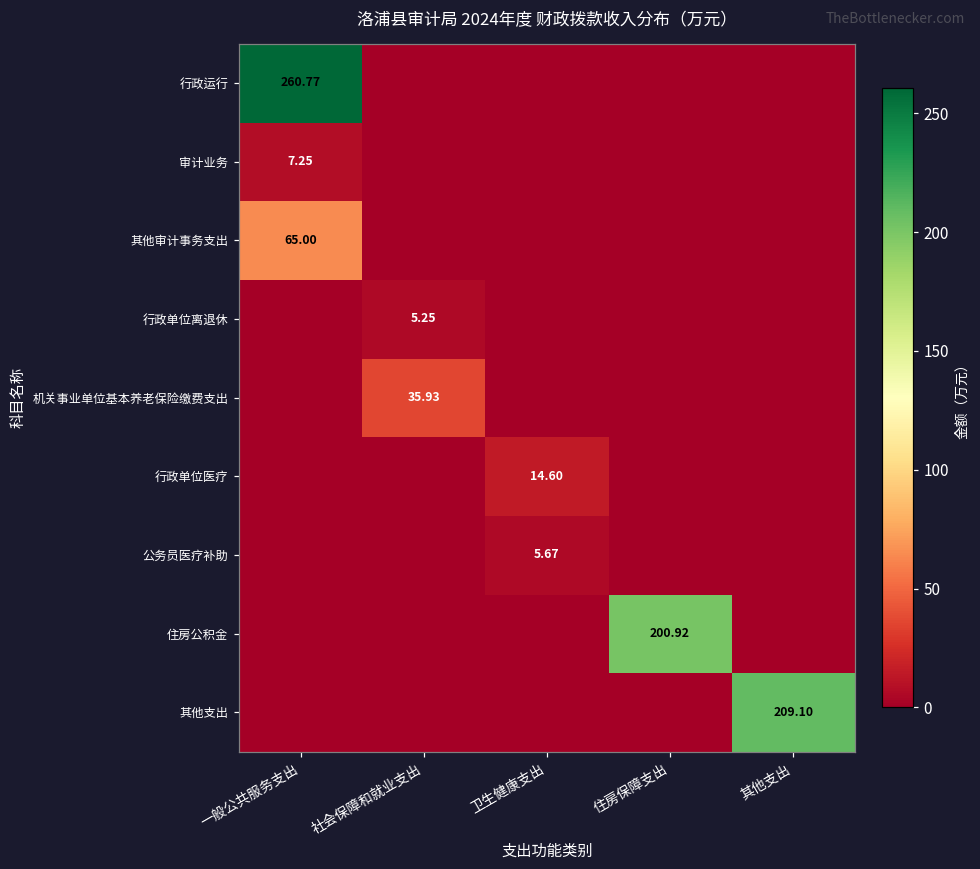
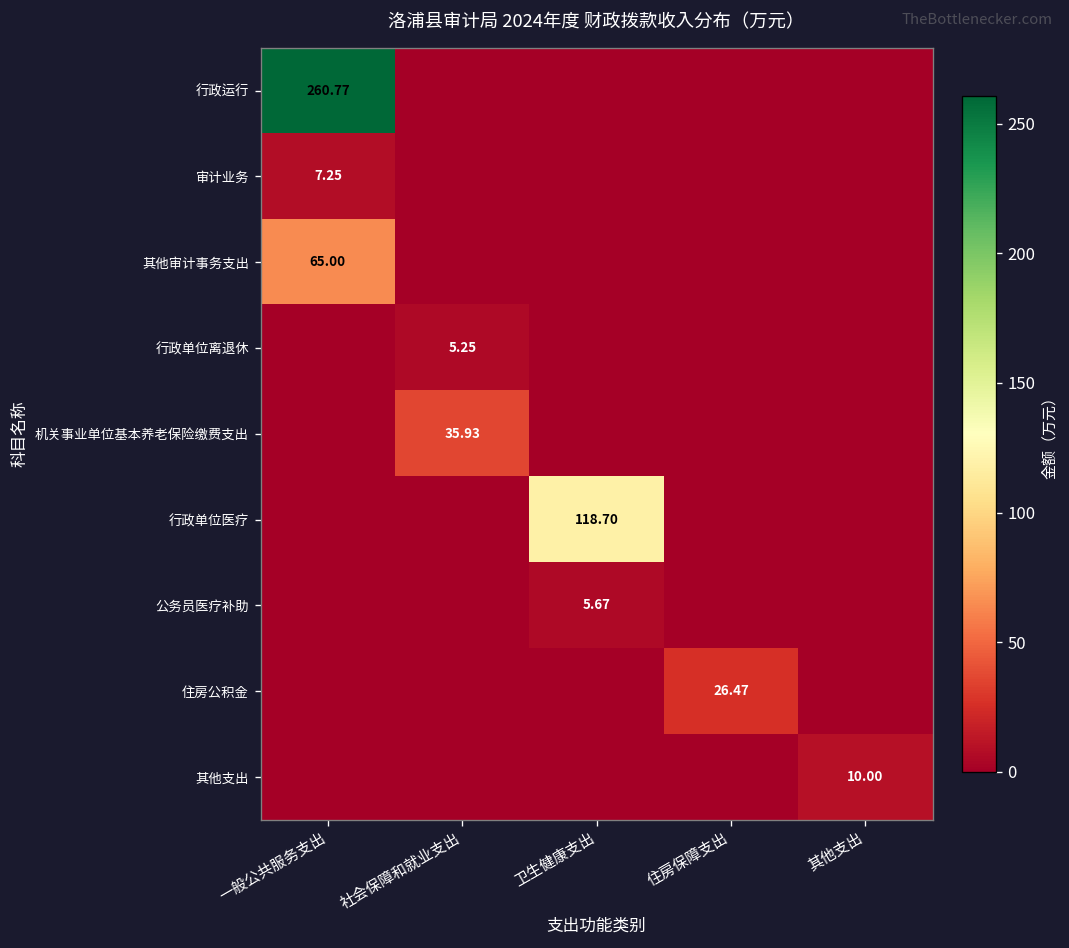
  {
    "行政运行": {
      "一般公共服务支出": 260.77
    },
    "审计业务": {
      "一般公共服务支出": 7.25
    },
    "其他审计事务支出": {
      "一般公共服务支出": 65.00
    },
    "行政单位离退休": {
      "社会保障和就业支出": 5.25
    },
    "机关事业单位基本养老保险缴费支出": {
      "社会保障和就业支出": 35.93
    },
    "行政单位医疗": {
-     "卫生健康支出": 14.60
+     "卫生健康支出": 118.70
    },
    "公务员医疗补助": {
      "卫生健康支出": 5.67
    },
    "住房公积金": {
-     "住房保障支出": 200.92
+     "住房保障支出": 26.47
    },
    "其他支出": {
-     "其他支出": 209.10
+     "其他支出": 10.00
    }
  }
